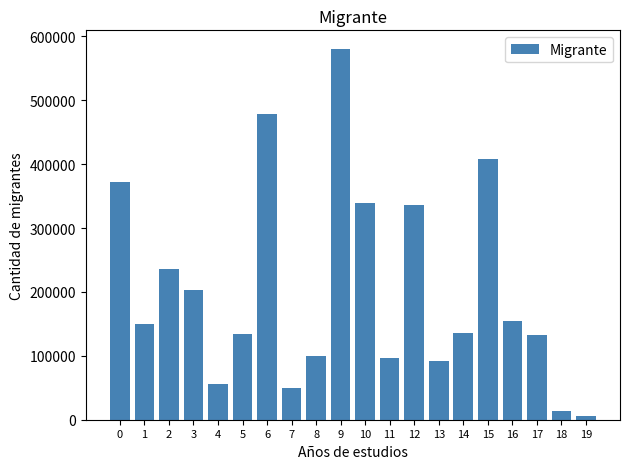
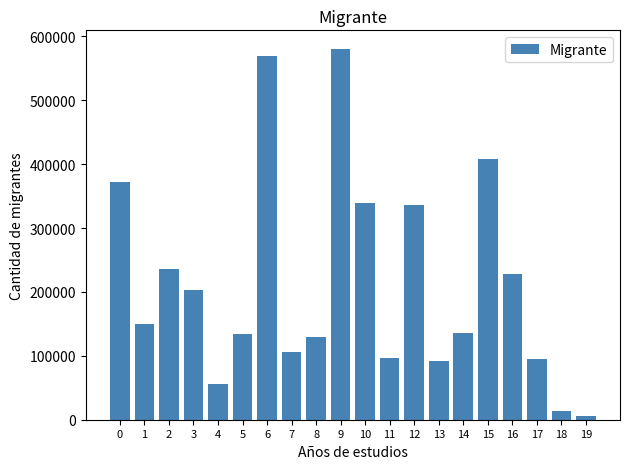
  {
    "0": 370000,
    "1": 150000,
    "2": 240000,
    "3": 200000,
    "4": 60000,
    "5": 130000,
-   "6": 480000,
-   "7": 50000,
-   "8": 100000,
+   "6": 570000,
+   "7": 110000,
+   "8": 130000,
    "9": 580000,
    "10": 340000,
    "11": 100000,
    "12": 340000,
    "13": 90000,
    "14": 140000,
    "15": 410000,
-   "16": 150000,
-   "17": 130000,
+   "16": 230000,
+   "17": 90000,
    "18": 10000,
    "19": 10000
  }
